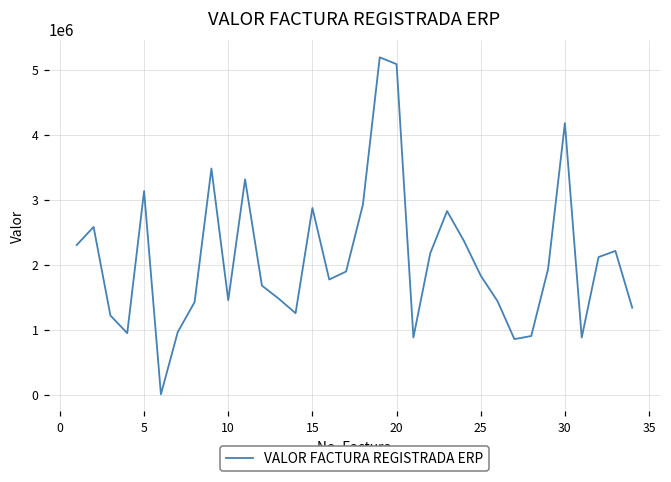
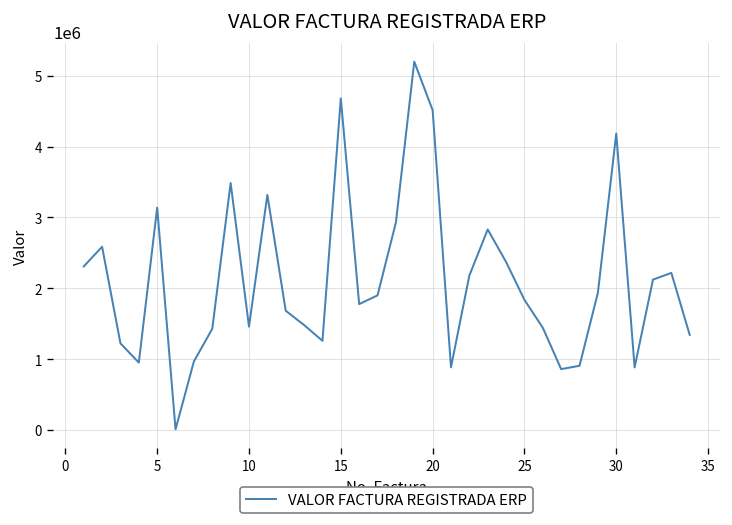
  {
    "5": 3100000,
    "10": 1500000,
-   "15": 2900000,
-   "20": 5100000,
+   "15": 4700000,
+   "20": 4500000,
    "25": 1800000,
    "30": 4200000
  }
